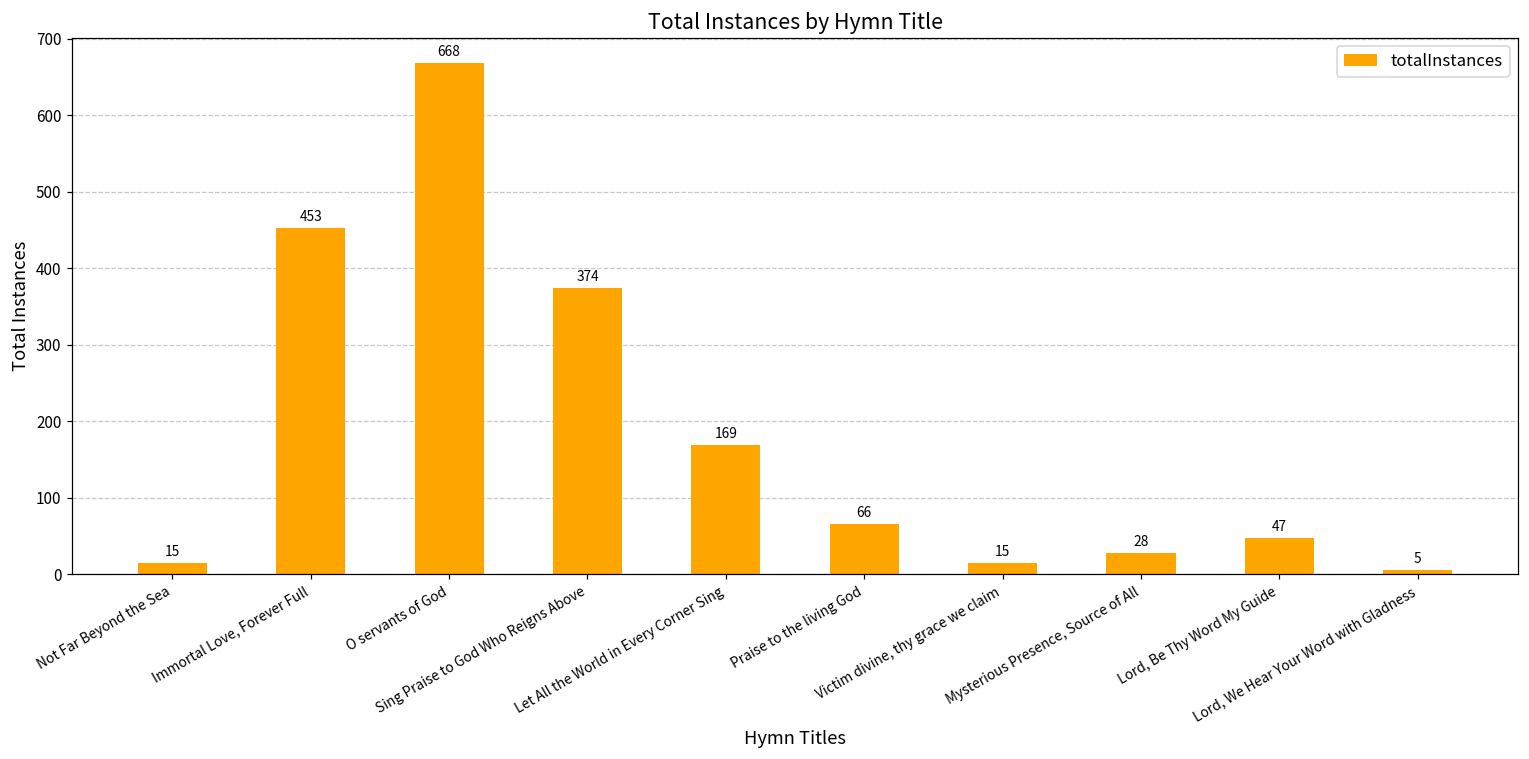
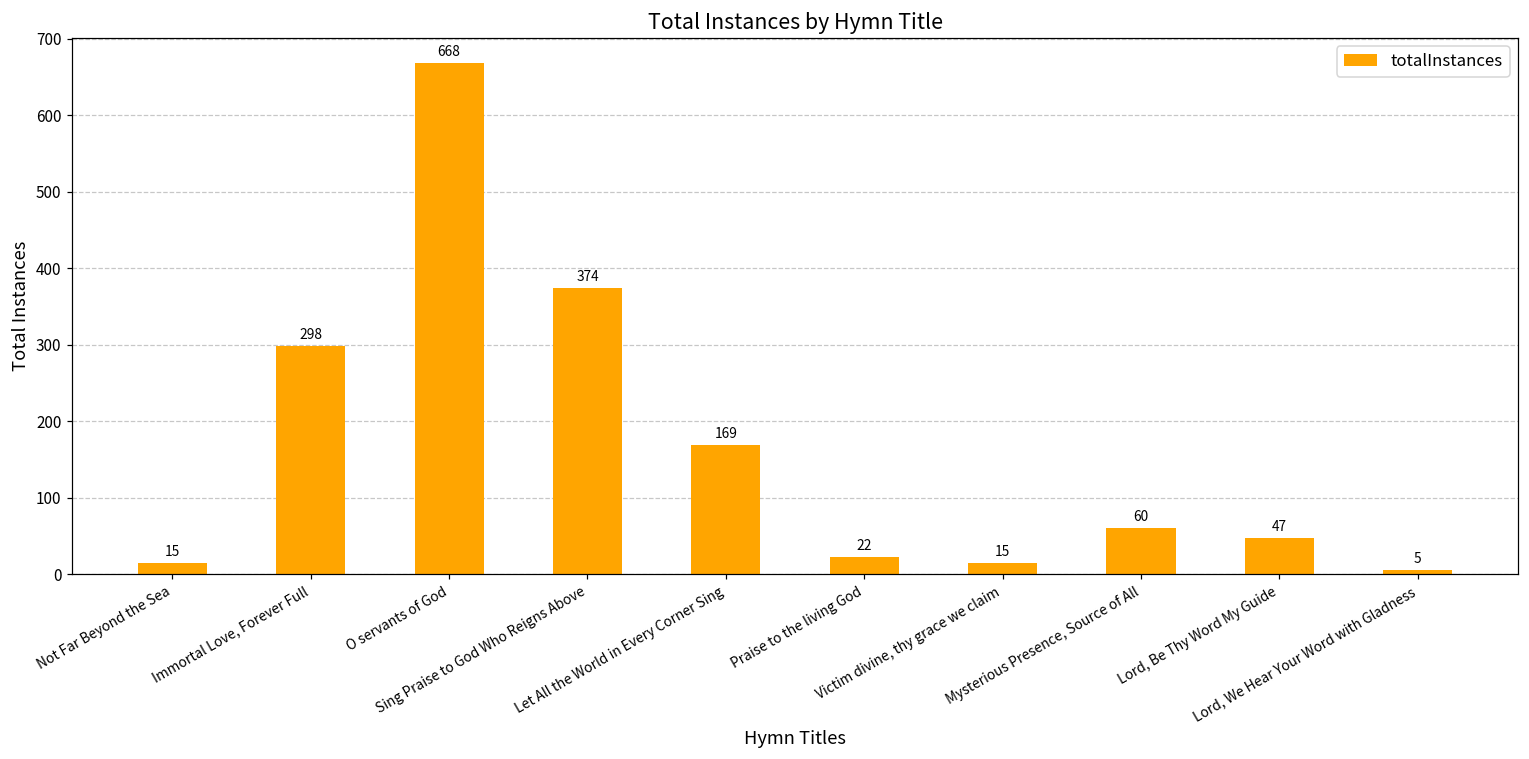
  {
    "Not Far Beyond the Sea": 15,
-   "Immortal Love, Forever Full": 453,
+   "Immortal Love, Forever Full": 298,
    "O servants of God": 668,
    "Sing Praise to God Who Reigns Above": 374,
    "Let All the World in Every Corner Sing": 169,
-   "Praise to the living God": 66,
+   "Praise to the living God": 22,
    "Victim divine, thy grace we claim": 15,
-   "Mysterious Presence, Source of All": 28,
+   "Mysterious Presence, Source of All": 60,
    "Lord, Be Thy Word My Guide": 47,
    "Lord, We Hear Your Word with Gladness": 5
  }
